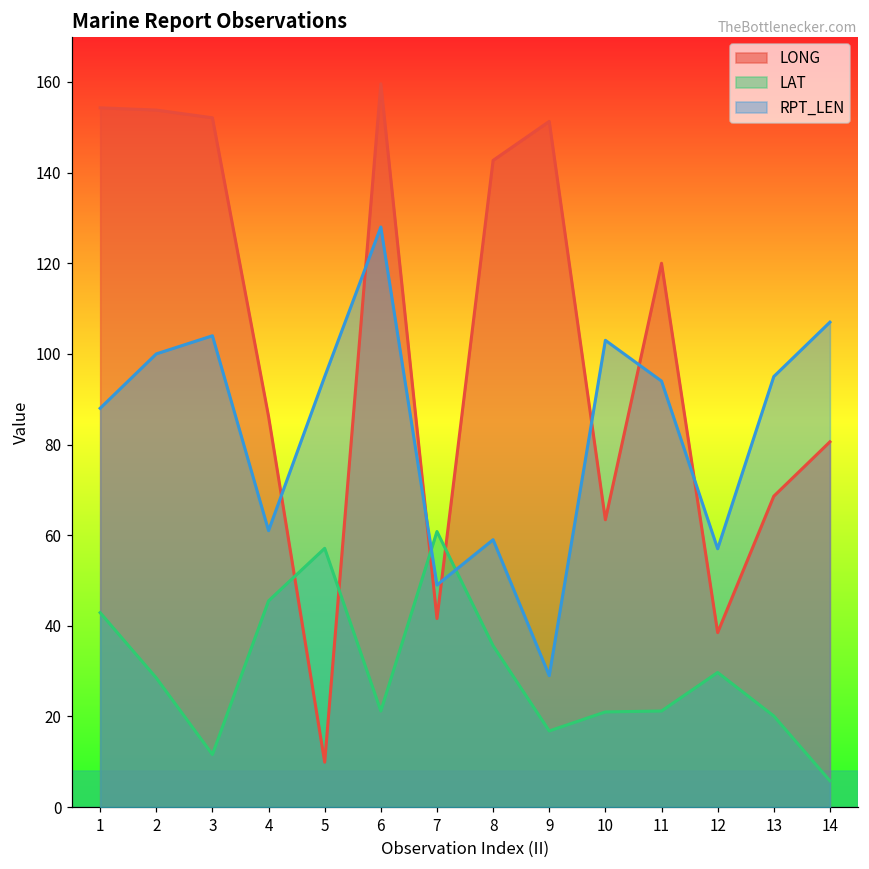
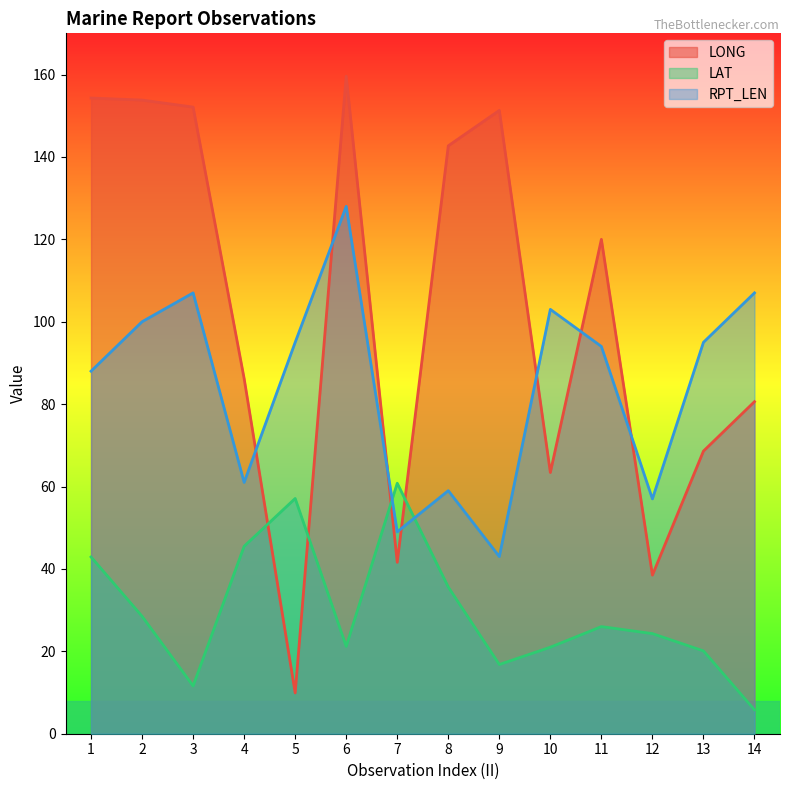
  {
    "LONG": {
      "1": 154,
      "2": 154,
      "3": 152,
      "4": 86,
      "5": 10,
      "6": 160,
      "7": 42,
      "8": 143,
      "9": 151,
      "10": 63,
      "11": 120,
      "12": 39,
      "13": 69,
      "14": 81
    },
    "LAT": {
      "1": 43,
      "2": 29,
      "3": 12,
      "4": 46,
      "5": 57,
      "6": 21,
      "7": 61,
      "8": 36,
      "9": 17,
      "10": 21,
-     "11": 21,
-     "12": 30,
+     "11": 26,
+     "12": 24,
      "13": 20
    },
    "RPT_LEN": {
      "1": 88,
      "2": 100,
-     "3": 104,
+     "3": 107,
      "4": 61,
      "5": 95,
      "6": 128,
      "7": 49,
      "8": 59,
-     "9": 29,
+     "9": 43,
      "10": 103,
      "11": 94,
      "12": 57,
      "13": 95,
      "14": 107
    }
  }
